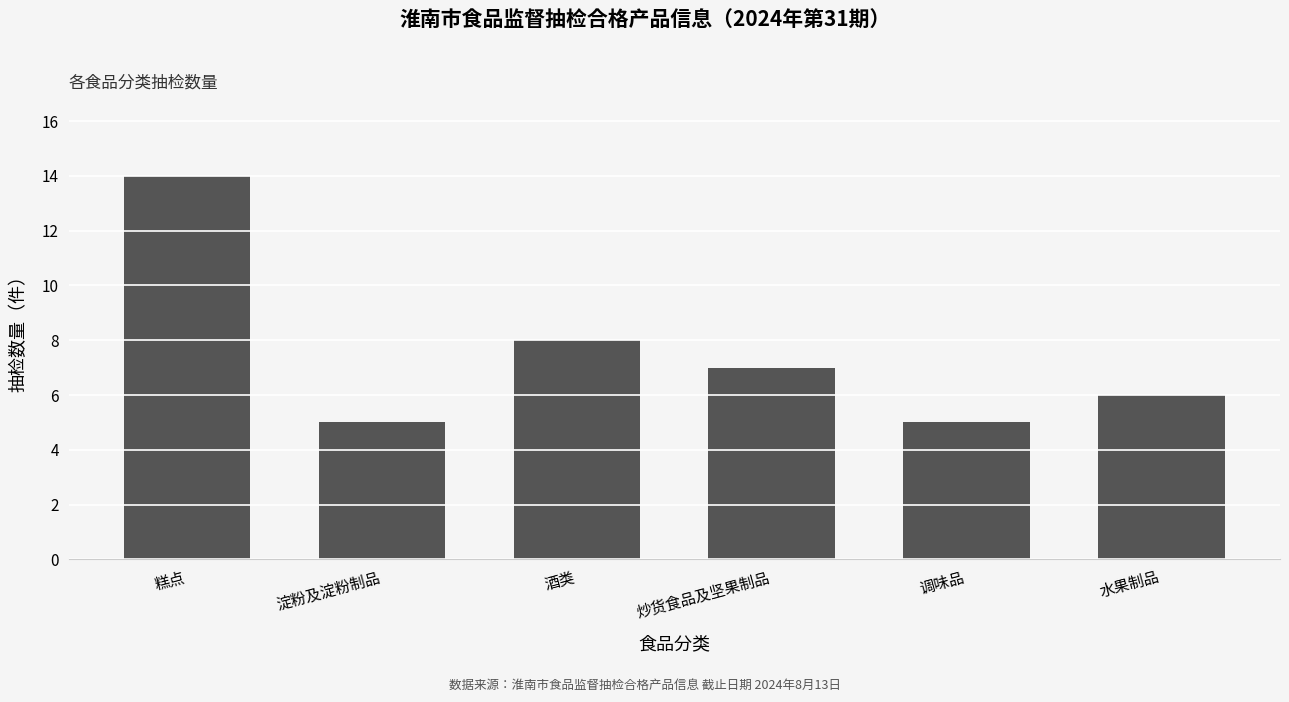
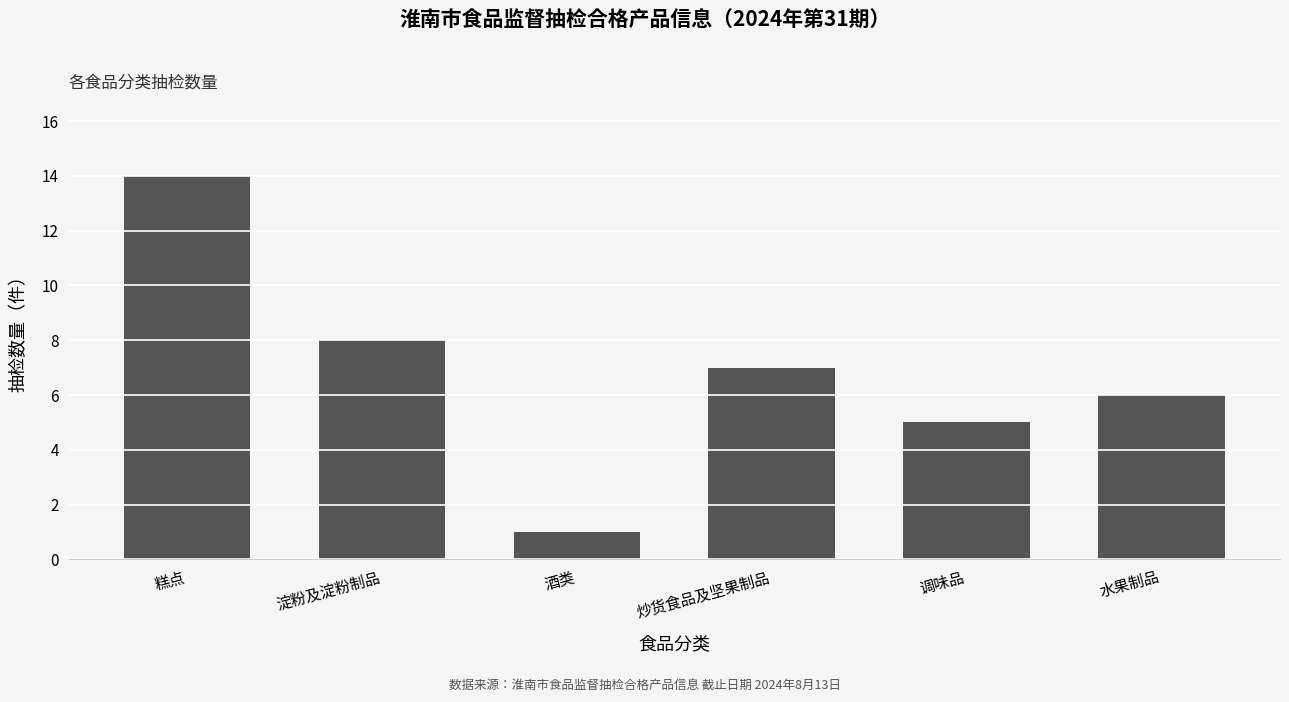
  {
    "糕点": 14,
-   "淀粉及淀粉制品": 5,
-   "酒类": 8,
+   "淀粉及淀粉制品": 8,
+   "酒类": 1,
    "炒货食品及坚果制品": 7,
    "调味品": 5,
    "水果制品": 6
  }
